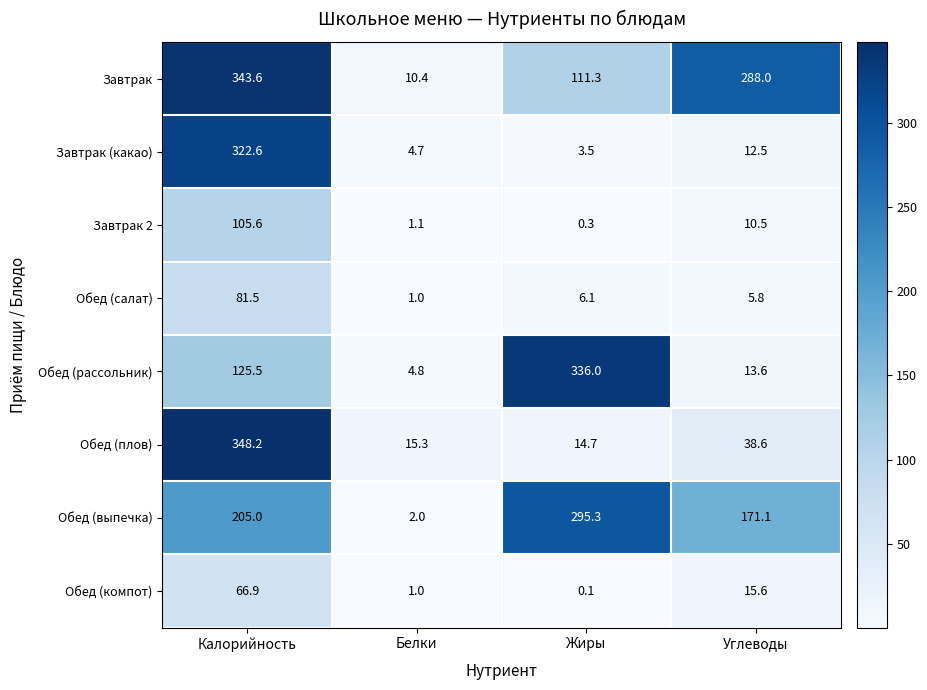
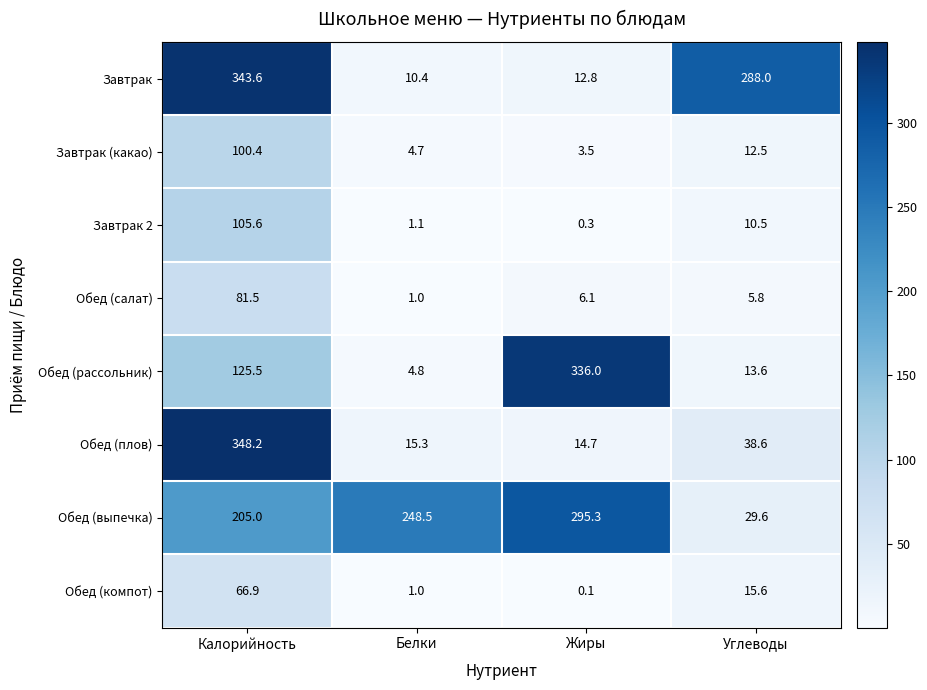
  {
    "Завтрак": {
      "Калорийность": 343.6,
      "Белки": 10.4,
-     "Жиры": 111.3,
+     "Жиры": 12.8,
      "Углеводы": 288.0
    },
    "Завтрак (какао)": {
-     "Калорийность": 322.6,
+     "Калорийность": 100.4,
      "Белки": 4.7,
      "Жиры": 3.5,
      "Углеводы": 12.5
    },
    "Завтрак 2": {
      "Калорийность": 105.6,
      "Белки": 1.1,
      "Жиры": 0.3,
      "Углеводы": 10.5
    },
    "Обед (салат)": {
      "Калорийность": 81.5,
      "Белки": 1.0,
      "Жиры": 6.1,
      "Углеводы": 5.8
    },
    "Обед (рассольник)": {
      "Калорийность": 125.5,
      "Белки": 4.8,
      "Жиры": 336.0,
      "Углеводы": 13.6
    },
    "Обед (плов)": {
      "Калорийность": 348.2,
      "Белки": 15.3,
      "Жиры": 14.7,
      "Углеводы": 38.6
    },
    "Обед (выпечка)": {
      "Калорийность": 205.0,
-     "Белки": 2.0,
+     "Белки": 248.5,
      "Жиры": 295.3,
-     "Углеводы": 171.1
+     "Углеводы": 29.6
    },
    "Обед (компот)": {
      "Калорийность": 66.9,
      "Белки": 1.0,
      "Жиры": 0.1,
      "Углеводы": 15.6
    }
  }
